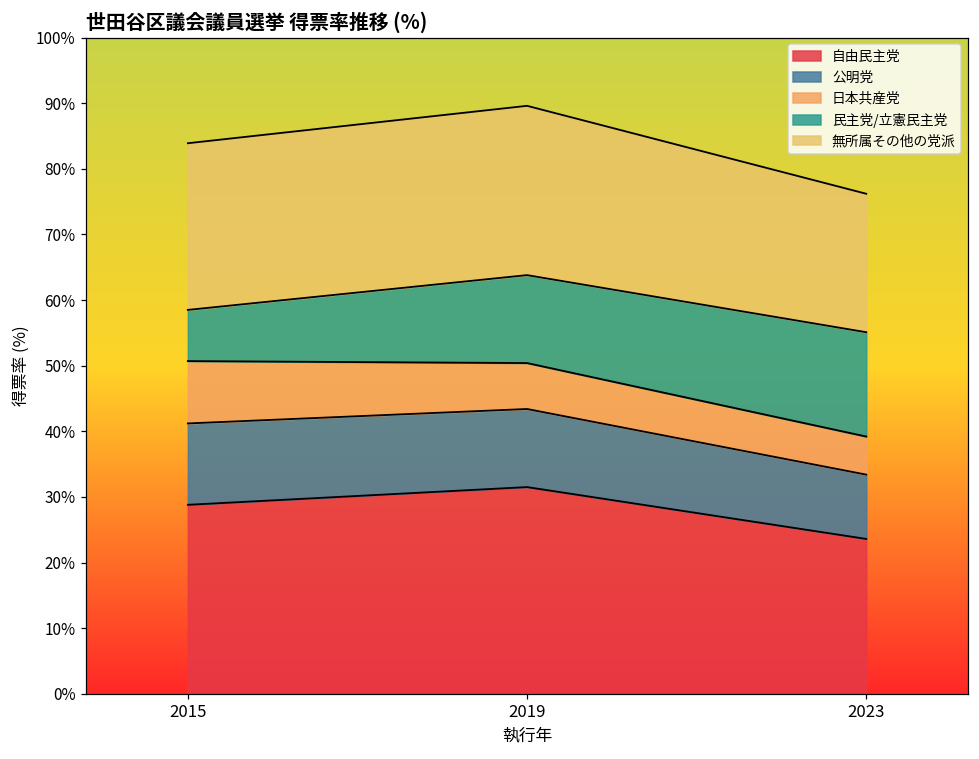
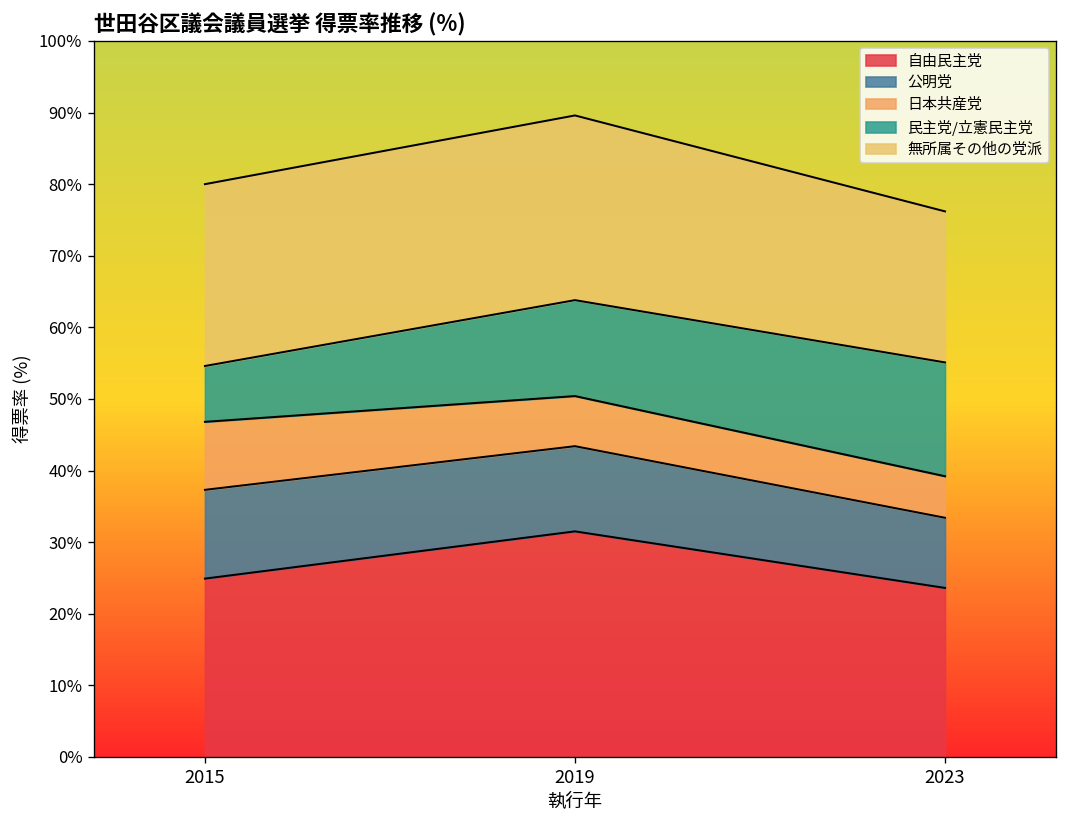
  {
    "自由民主党": {
-     "2015": "29%",
+     "2015": "25%",
      "2019": "32%",
      "2023": "24%"
    }
  }
